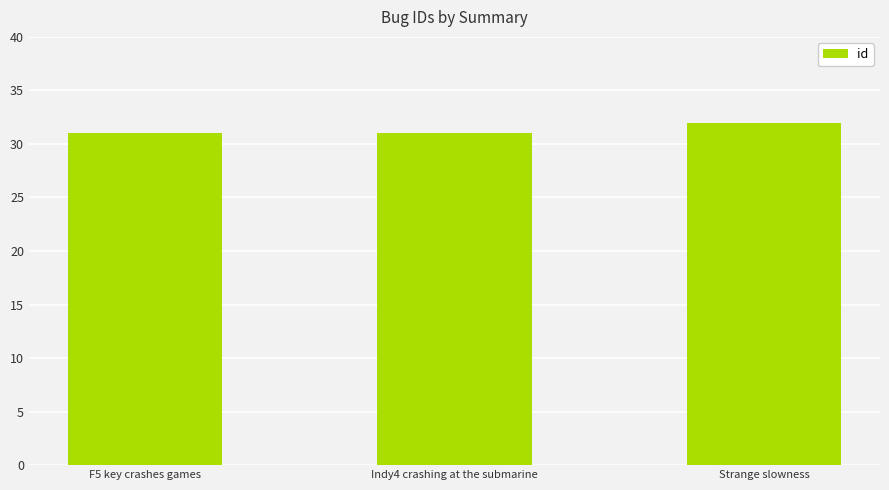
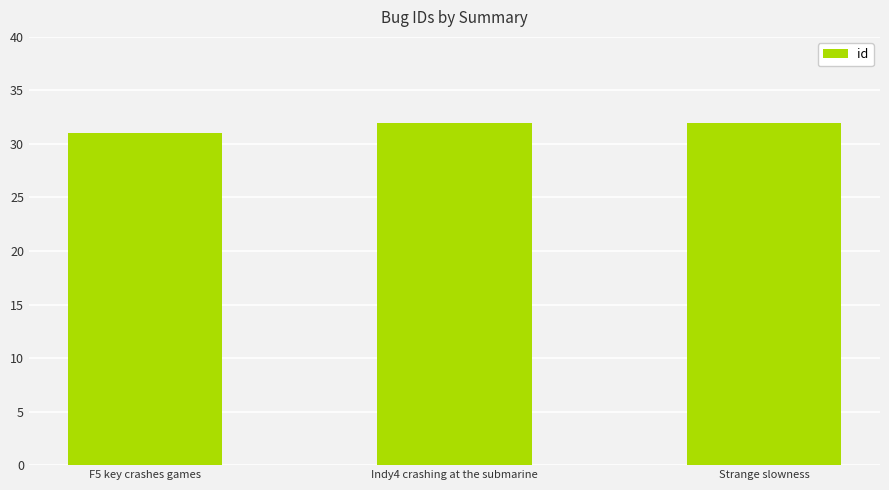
  {
    "F5 key crashes games": 31,
-   "Indy4 crashing at the submarine": 31,
+   "Indy4 crashing at the submarine": 32,
    "Strange slowness": 32
  }
